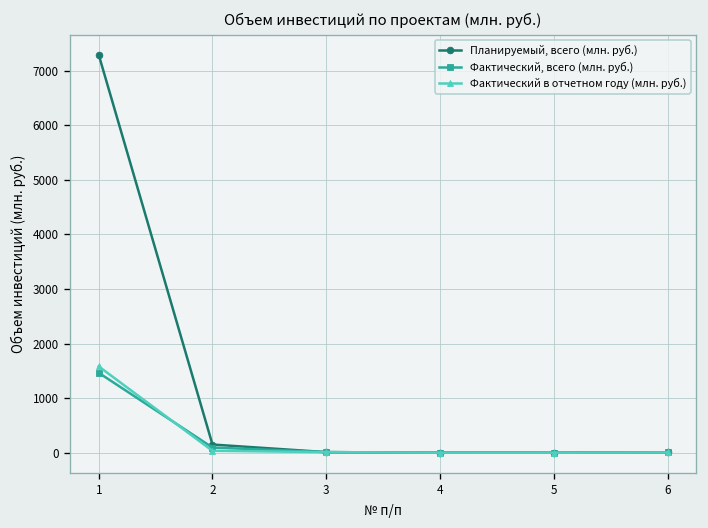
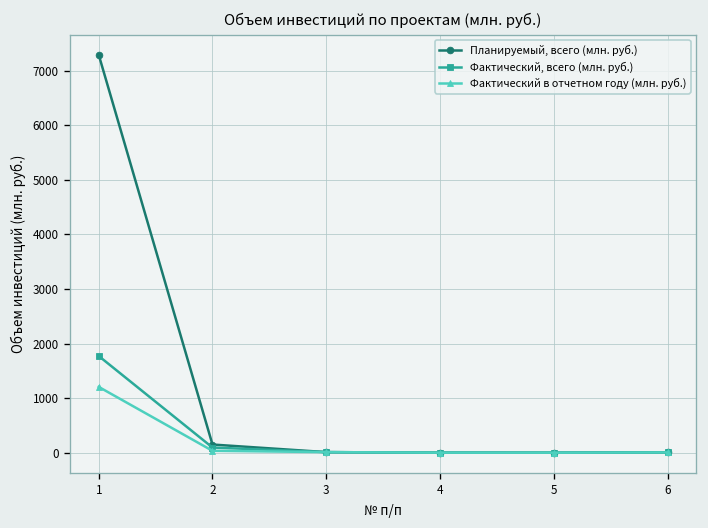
  {
    "Планируемый, всего (млн. руб.)": {
      "1": 7300
    },
    "Фактический, всего (млн. руб.)": {
-     "1": 1500
+     "1": 1800
    },
    "Фактический в отчетном году (млн. руб.)": {
-     "1": 1600,
+     "1": 1200,
      "2": 0
    }
  }
